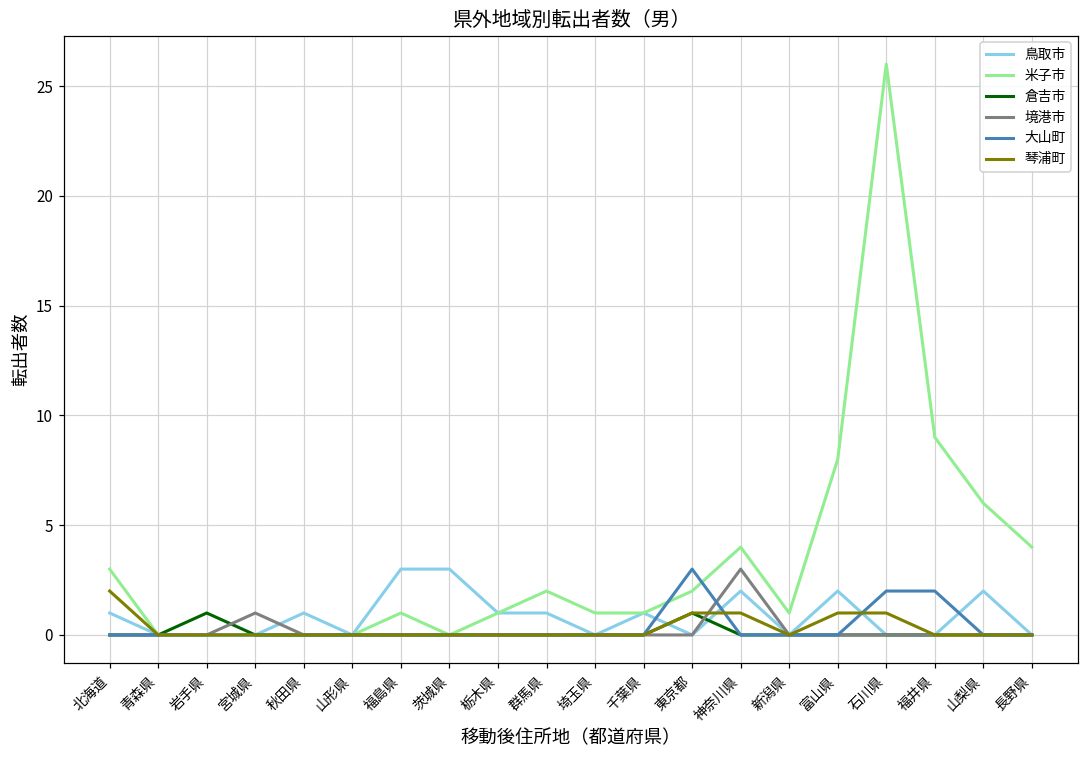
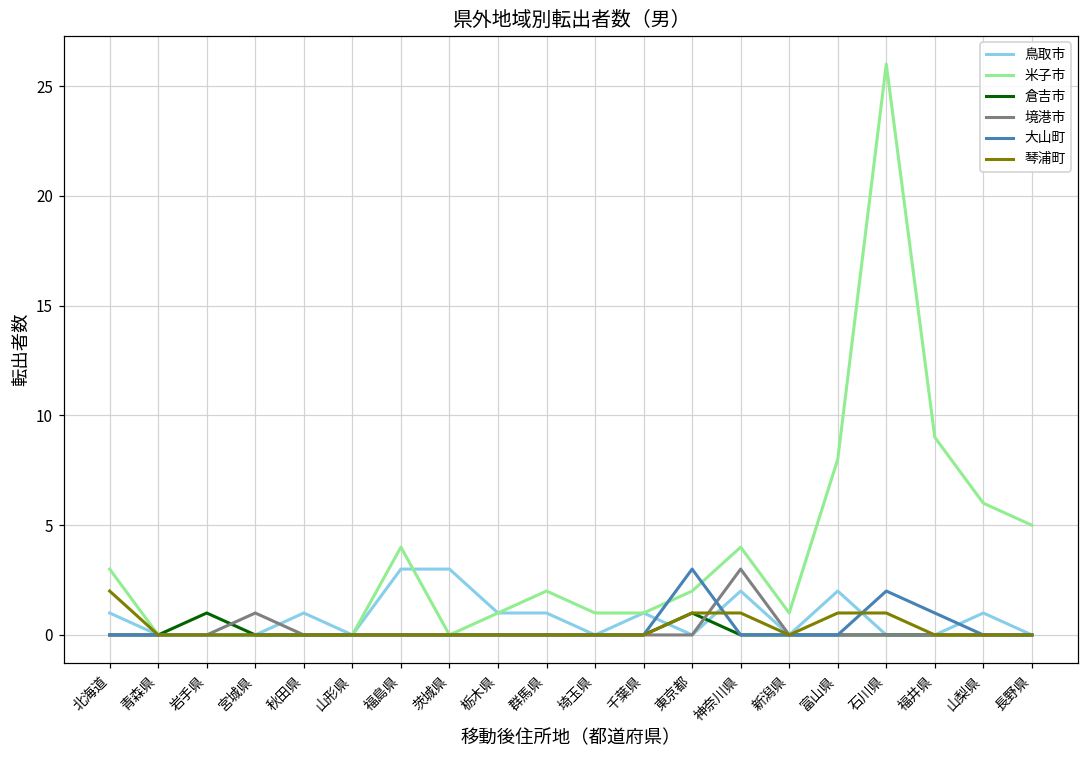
  {
    "鳥取市": {
      "北海道": 1,
      "秋田県": 1,
      "福島県": 3,
      "茨城県": 3,
      "群馬県": 1,
      "神奈川県": 2,
      "富山県": 2,
-     "山梨県": 2
+     "山梨県": 1
    },
    "米子市": {
      "北海道": 3,
-     "福島県": 1,
+     "福島県": 4,
      "群馬県": 2,
      "埼玉県": 1,
      "東京都": 2,
      "神奈川県": 4,
      "新潟県": 1,
      "富山県": 8,
      "石川県": 26,
      "福井県": 9,
      "山梨県": 6,
-     "長野県": 4
+     "長野県": 5
    },
    "倉吉市": {
      "岩手県": 1
    },
    "境港市": {
      "宮城県": 1,
      "神奈川県": 3
    },
    "大山町": {
      "東京都": 3,
      "石川県": 2,
-     "福井県": 2
+     "福井県": 1
    },
    "琴浦町": {
      "北海道": 2,
      "神奈川県": 1,
      "富山県": 1,
      "石川県": 1
    }
  }
